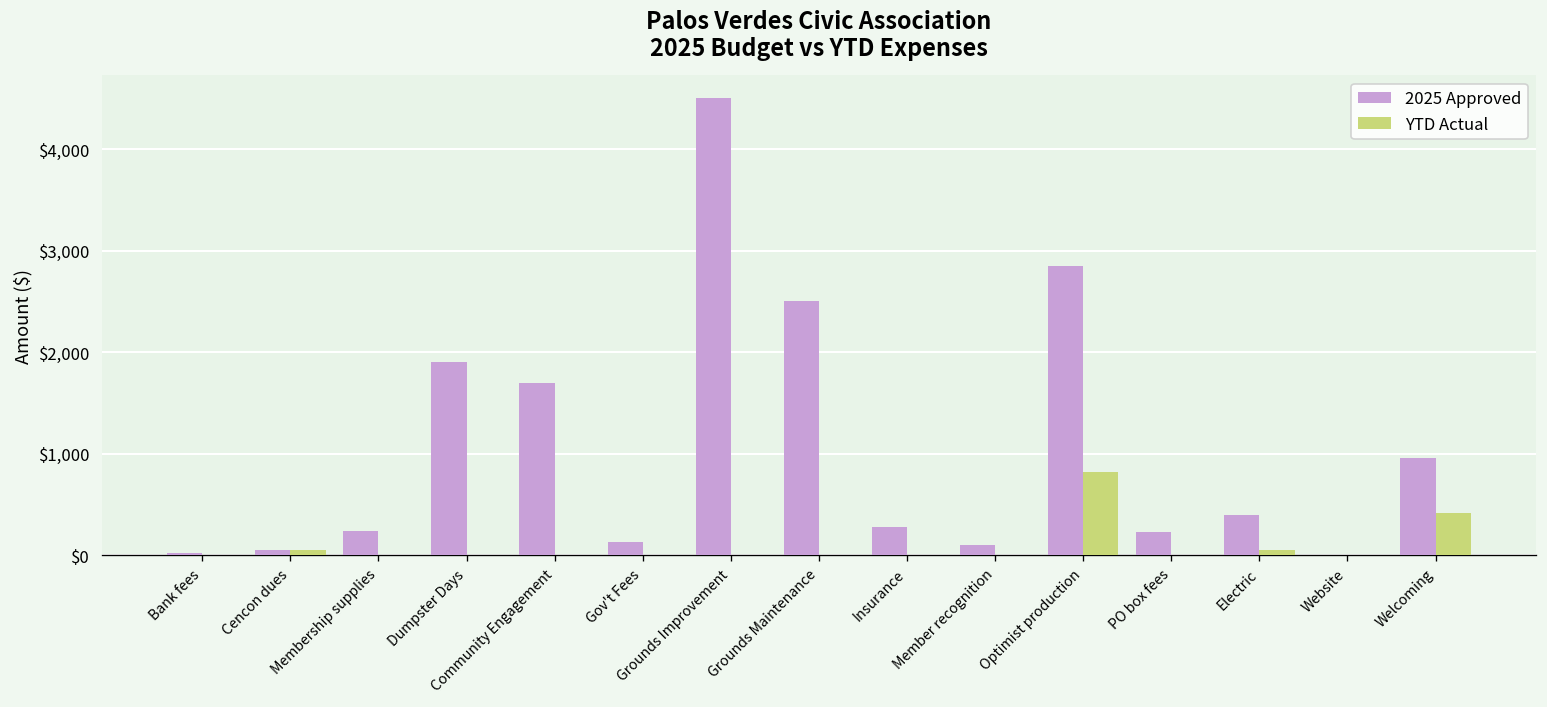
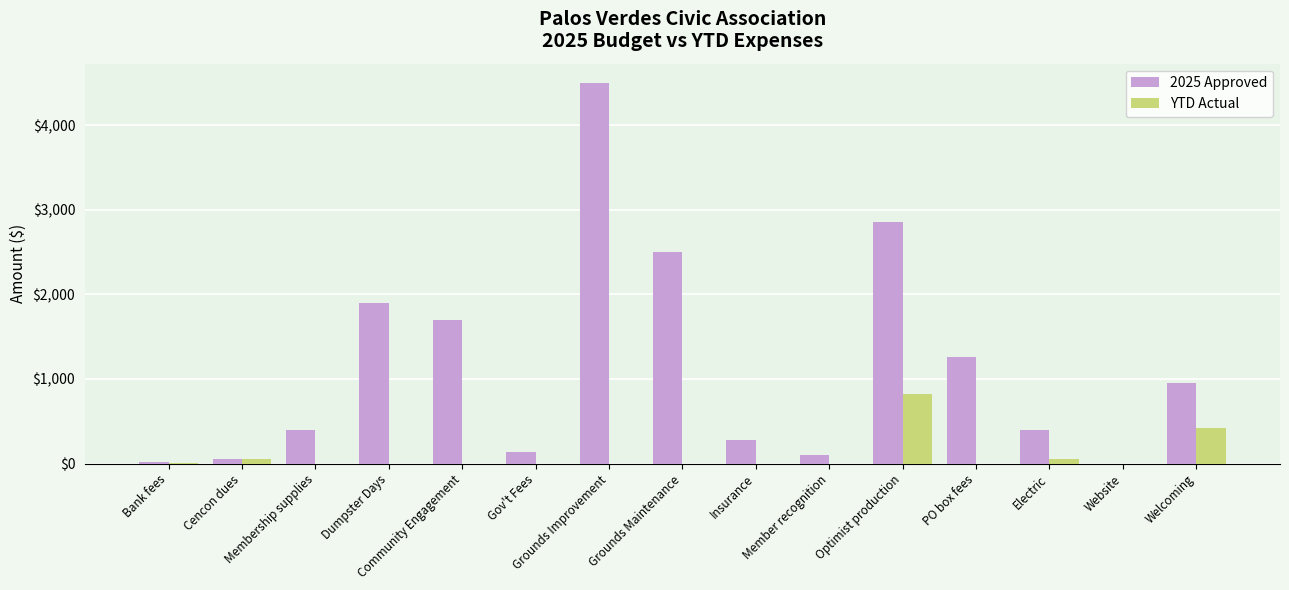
  {
    "2025 Approved": {
      "Cencon dues": "$100",
-     "Membership supplies": "$200",
+     "Membership supplies": "$400",
      "Dumpster Days": "$1,900",
      "Community Engagement": "$1,700",
      "Gov't Fees": "$100",
      "Grounds Improvement": "$4,500",
      "Grounds Maintenance": "$2,500",
      "Insurance": "$300",
      "Member recognition": "$100",
      "Optimist production": "$2,900",
-     "PO box fees": "$200",
+     "PO box fees": "$1,300",
      "Electric": "$400",
      "Website": "$0",
      "Welcoming": "$1,000"
    },
    "YTD Actual": {
      "Cencon dues": "$100",
      "Membership supplies": "$0",
      "Dumpster Days": "$0",
      "Community Engagement": "$0",
      "Gov't Fees": "$0",
      "Grounds Improvement": "$0",
      "Grounds Maintenance": "$0",
      "Insurance": "$0",
      "Member recognition": "$0",
      "Optimist production": "$800",
      "PO box fees": "$0",
      "Electric": "$100",
      "Website": "$0",
      "Welcoming": "$400"
    }
  }
